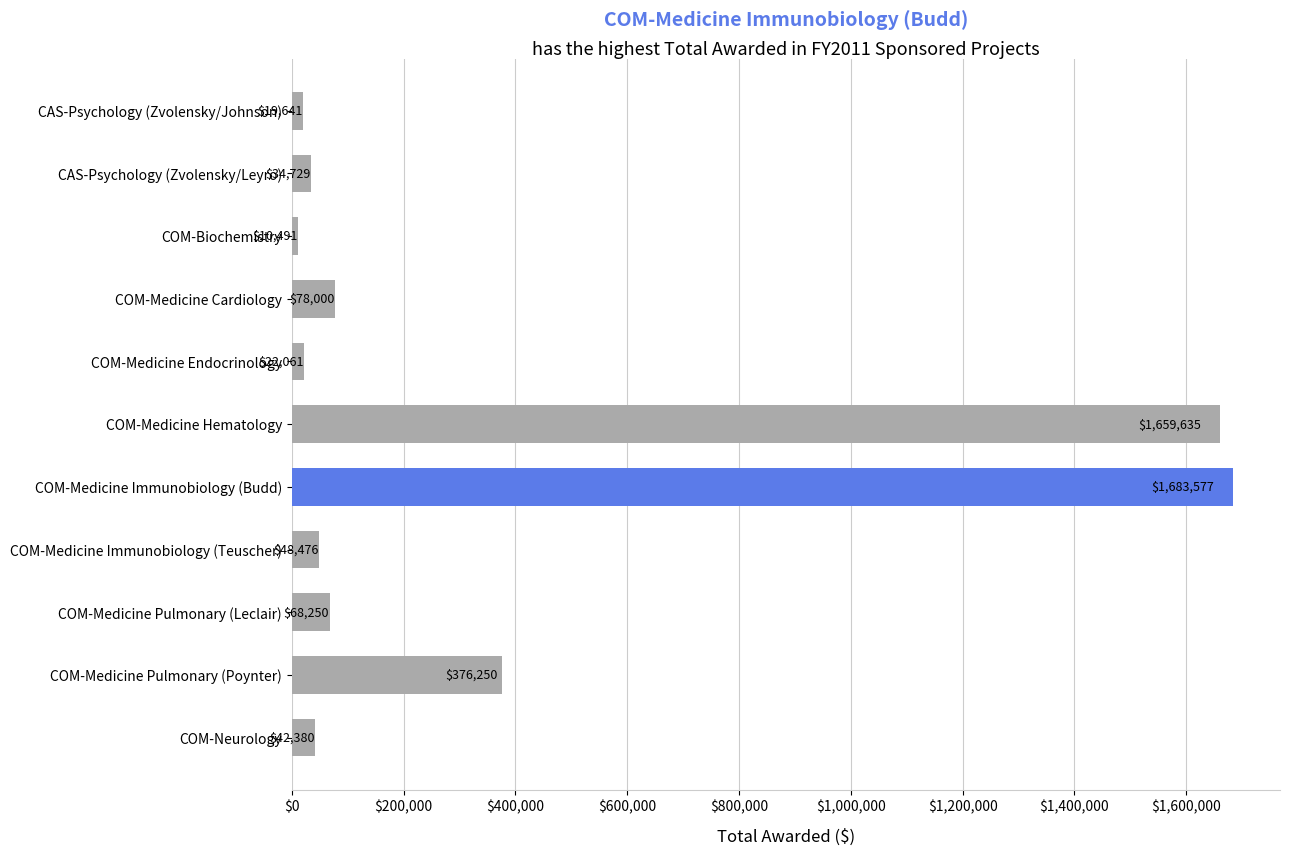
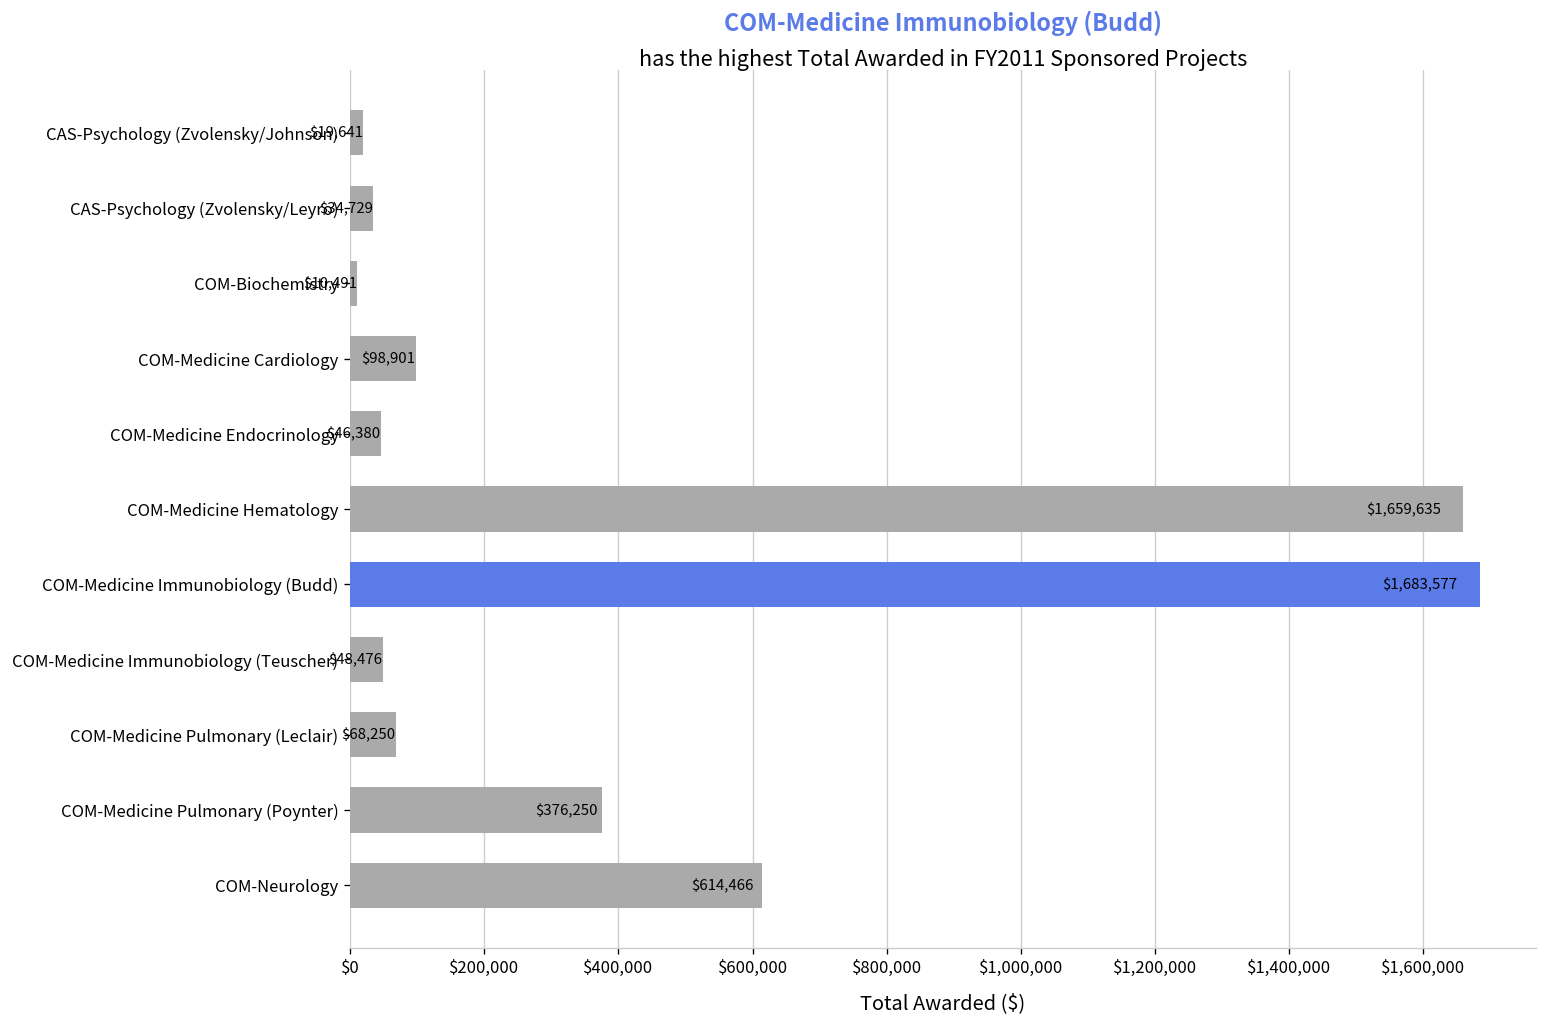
  {
    "CAS-Psychology (Zvolensky/Johnson)": "$19,641",
    "CAS-Psychology (Zvolensky/Leyro)": "$34,729",
    "COM-Biochemistry": "$10,491",
-   "COM-Medicine Cardiology": "$78,000",
-   "COM-Medicine Endocrinology": "$22,061",
+   "COM-Medicine Cardiology": "$98,901",
+   "COM-Medicine Endocrinology": "$46,380",
    "COM-Medicine Hematology": "$1,659,635",
    "COM-Medicine Immunobiology (Budd)": "$1,683,577",
    "COM-Medicine Immunobiology (Teuscher)": "$48,476",
    "COM-Medicine Pulmonary (Leclair)": "$68,250",
    "COM-Medicine Pulmonary (Poynter)": "$376,250",
-   "COM-Neurology": "$42,380"
+   "COM-Neurology": "$614,466"
  }
